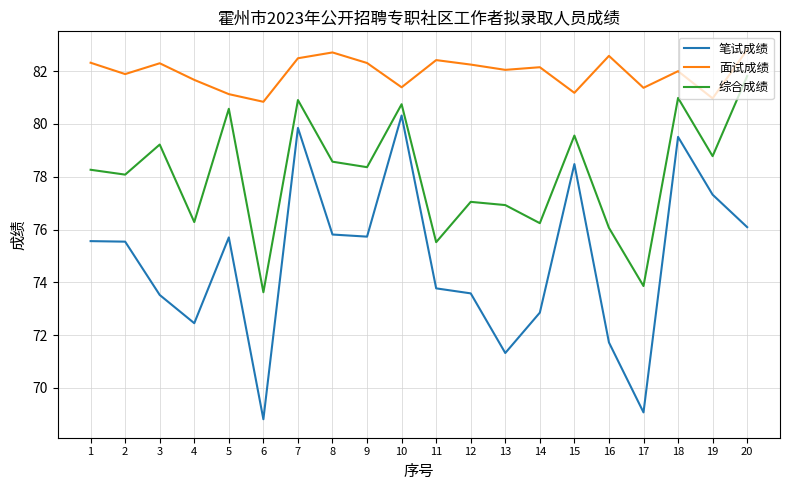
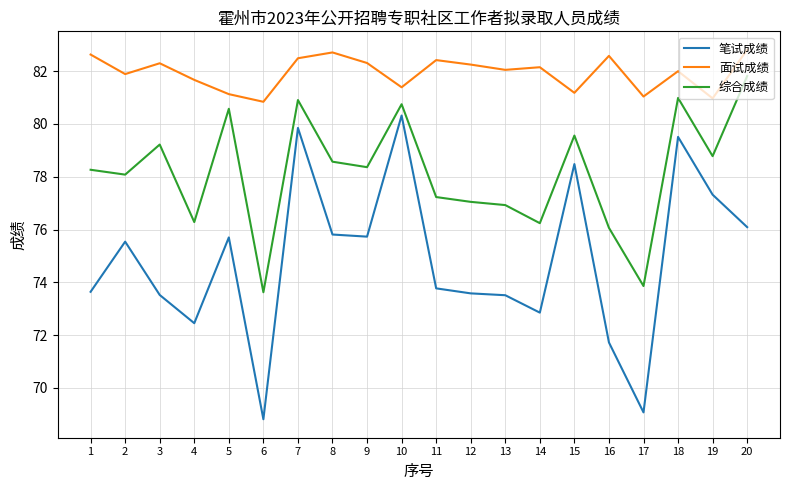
  {
    "笔试成绩": {
-     "1": 75.6,
+     "1": 73.6,
      "2": 75.5,
      "3": 73.5,
      "4": 72.5,
      "5": 75.7,
      "6": 68.8,
      "7": 79.9,
      "8": 75.8,
      "9": 75.7,
      "10": 80.3,
      "11": 73.8,
      "12": 73.6,
-     "13": 71.3,
+     "13": 73.5,
      "14": 72.9,
      "15": 78.5,
      "16": 71.7,
      "17": 69.1,
      "18": 79.5,
      "19": 77.3,
      "20": 76.1
    },
    "面试成绩": {
-     "1": 82.3,
+     "1": 82.6,
      "2": 81.9,
      "3": 82.3,
      "4": 81.7,
      "5": 81.1,
      "6": 80.8,
      "7": 82.5,
      "8": 82.7,
      "9": 82.3,
      "10": 81.4,
      "11": 82.4,
      "12": 82.3,
      "13": 82.1,
      "14": 82.2,
      "15": 81.2,
      "16": 82.6,
-     "17": 81.4,
+     "17": 81.0,
      "18": 82.0
    },
    "综合成绩": {
      "1": 78.3,
      "2": 78.1,
      "3": 79.2,
      "4": 76.3,
      "5": 80.6,
      "6": 73.6,
      "7": 80.9,
      "8": 78.6,
      "9": 78.4,
      "10": 80.7,
-     "11": 75.5,
+     "11": 77.2,
      "12": 77.0,
      "13": 76.9,
      "14": 76.2,
      "15": 79.6,
      "16": 76.1,
      "17": 73.9,
      "18": 81.0,
      "19": 78.8
    }
  }
